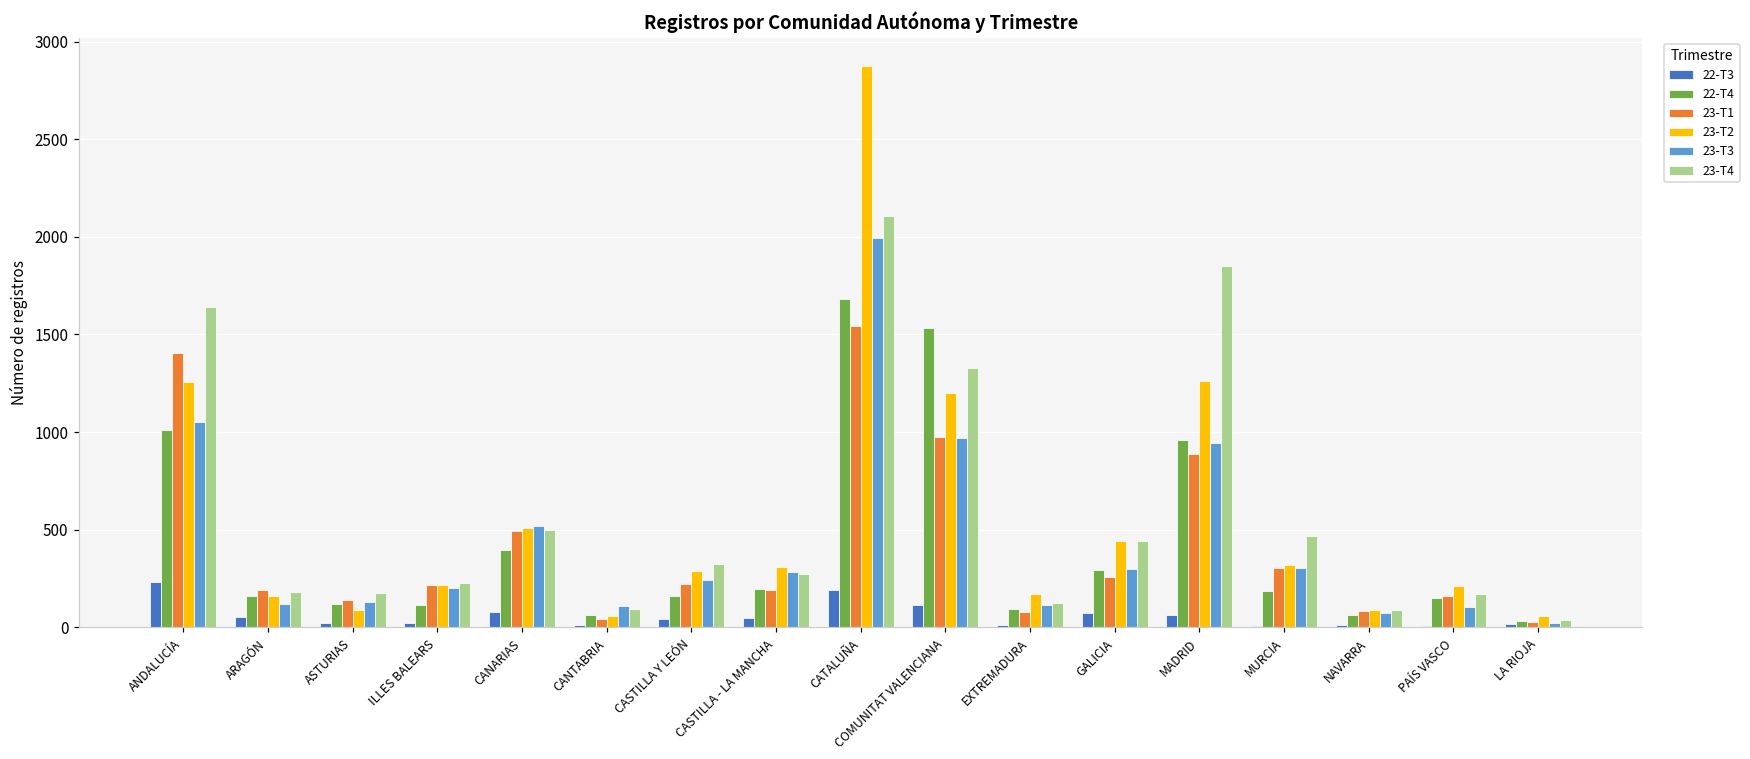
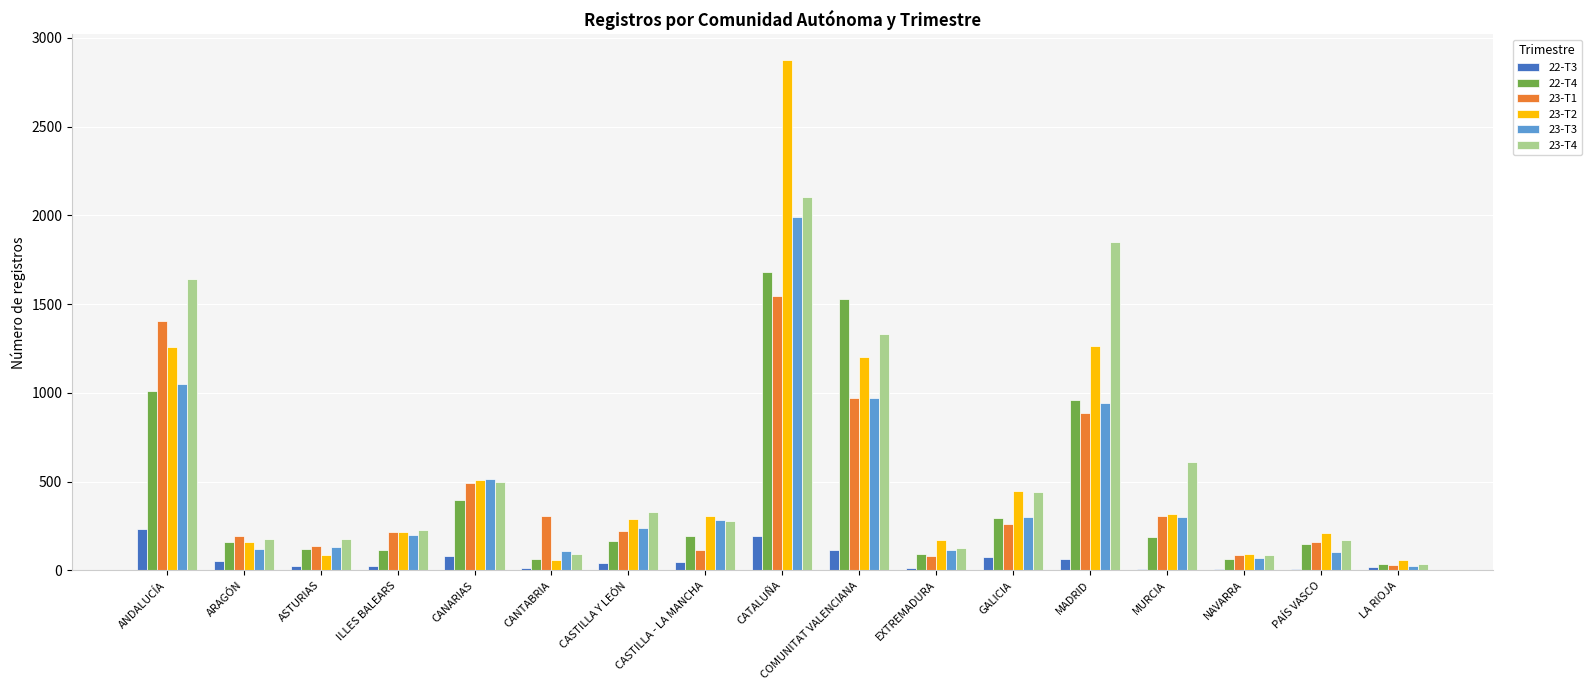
  {
    "22-T4": {
      "ANDALUCÍA": 1010,
      "ARAGÓN": 160,
      "ASTURIAS": 120,
      "ILLES BALEARS": 110,
      "CANARIAS": 400,
      "CANTABRIA": 60,
      "CASTILLA Y LEÓN": 160,
      "CASTILLA - LA MANCHA": 190,
      "CATALUÑA": 1680,
      "COMUNITAT VALENCIANA": 1530,
      "EXTREMADURA": 90,
      "GALICIA": 300,
      "MADRID": 960,
      "MURCIA": 190,
      "NAVARRA": 60,
      "PAÍS VASCO": 150,
      "LA RIOJA": 30
    },
    "23-T1": {
      "ANDALUCÍA": 1400,
      "ARAGÓN": 190,
      "ASTURIAS": 140,
      "ILLES BALEARS": 220,
      "CANARIAS": 490,
-     "CANTABRIA": 40,
+     "CANTABRIA": 300,
      "CASTILLA Y LEÓN": 220,
-     "CASTILLA - LA MANCHA": 190,
+     "CASTILLA - LA MANCHA": 120,
      "CATALUÑA": 1540,
      "COMUNITAT VALENCIANA": 970,
      "EXTREMADURA": 80,
      "GALICIA": 260,
      "MADRID": 890,
      "MURCIA": 310,
      "NAVARRA": 80,
      "PAÍS VASCO": 160,
      "LA RIOJA": 30
    },
    "23-T2": {
      "ANDALUCÍA": 1260,
      "ARAGÓN": 160,
      "ASTURIAS": 90,
      "ILLES BALEARS": 220,
      "CANARIAS": 510,
      "CANTABRIA": 60,
      "CASTILLA Y LEÓN": 290,
      "CASTILLA - LA MANCHA": 310,
      "CATALUÑA": 2880,
      "COMUNITAT VALENCIANA": 1200,
      "EXTREMADURA": 170,
      "GALICIA": 440,
      "MADRID": 1260,
      "MURCIA": 320,
      "NAVARRA": 90,
      "PAÍS VASCO": 210,
      "LA RIOJA": 60
    },
    "23-T4": {
      "ANDALUCÍA": 1640,
      "ARAGÓN": 180,
      "ASTURIAS": 180,
      "ILLES BALEARS": 230,
      "CANARIAS": 500,
      "CANTABRIA": 90,
      "CASTILLA Y LEÓN": 330,
      "CASTILLA - LA MANCHA": 280,
      "CATALUÑA": 2110,
      "COMUNITAT VALENCIANA": 1330,
      "EXTREMADURA": 130,
      "GALICIA": 440,
      "MADRID": 1850,
-     "MURCIA": 470,
+     "MURCIA": 610,
      "NAVARRA": 90,
      "PAÍS VASCO": 170,
      "LA RIOJA": 40
    }
  }
